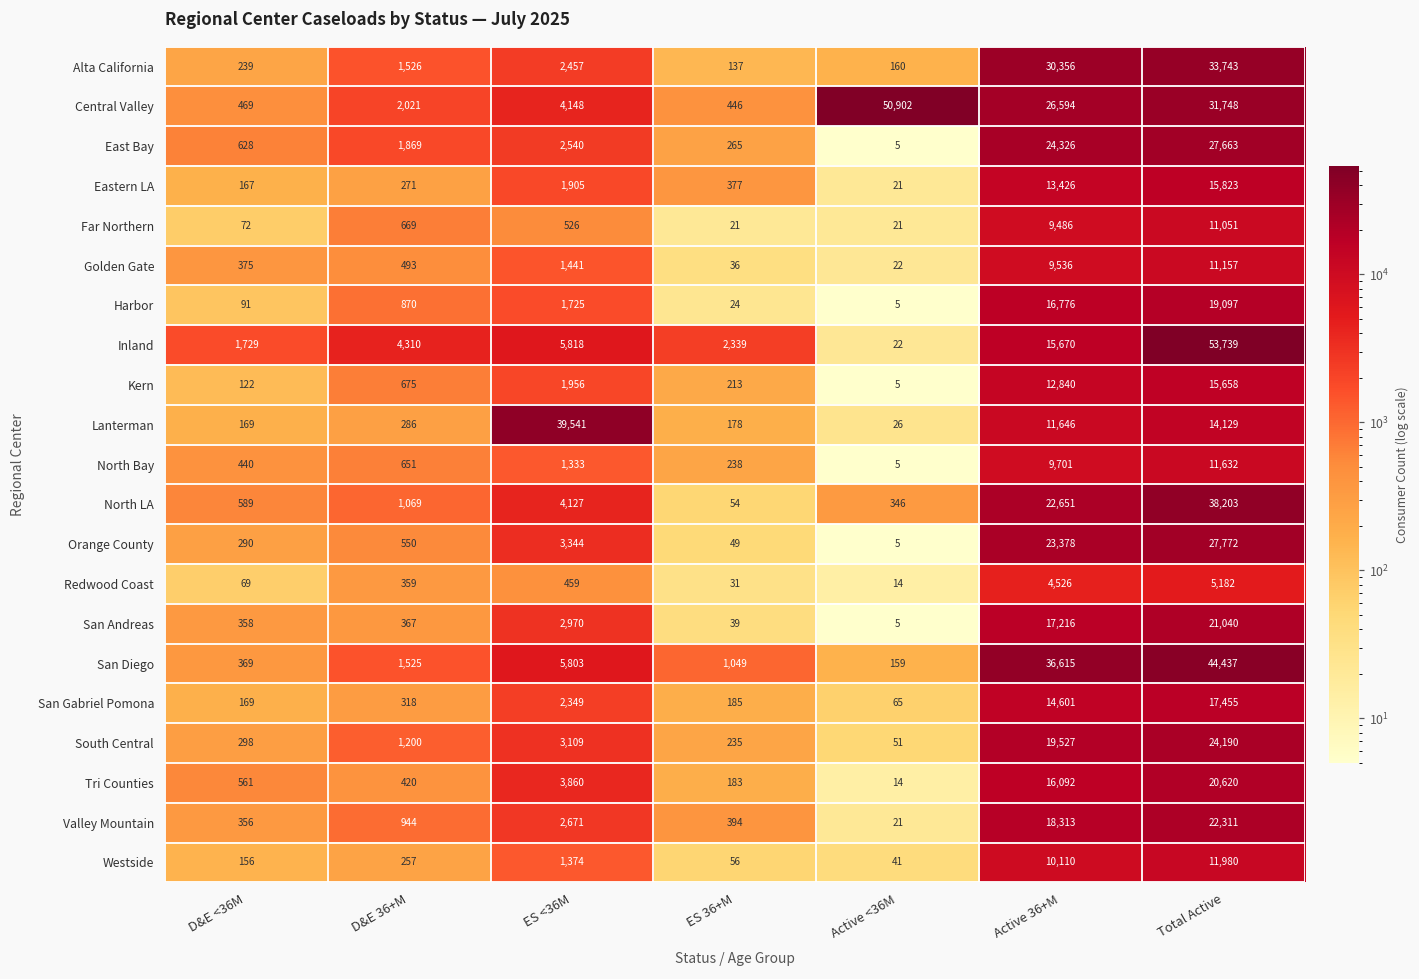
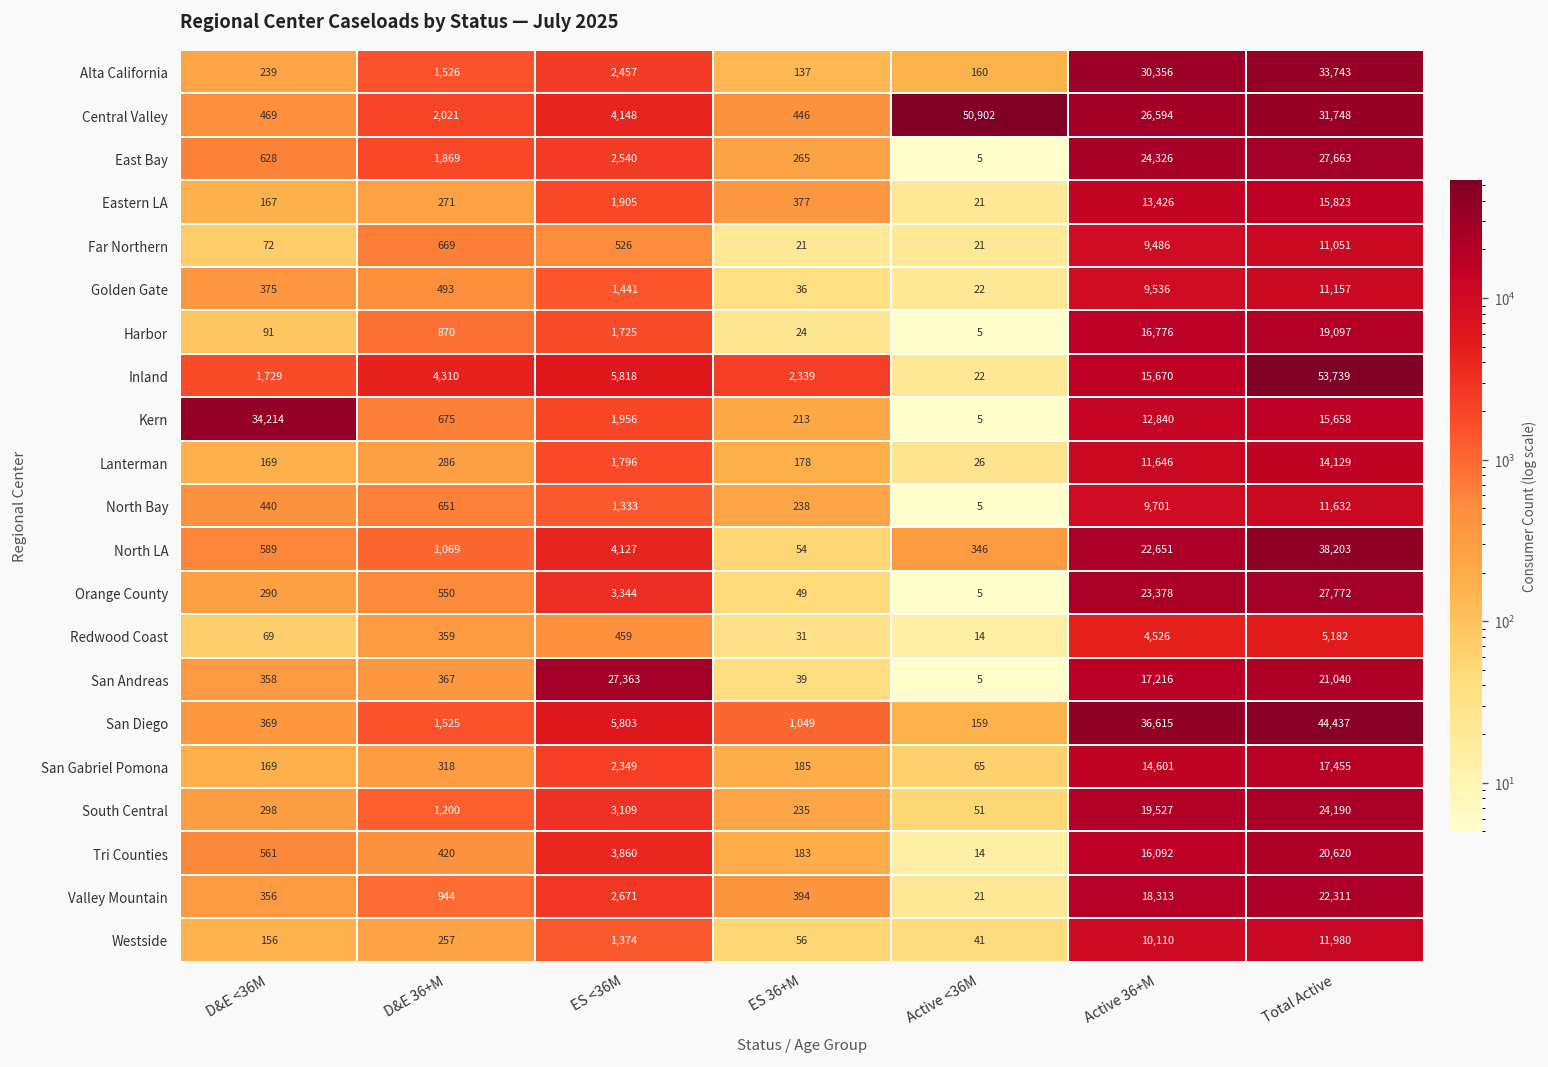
  {
    "Alta California": {
      "D&E <36M": "239",
      "D&E 36+M": "1,526",
      "ES <36M": "2,457",
      "ES 36+M": "137",
      "Active <36M": "160",
      "Active 36+M": "30,356",
      "Total Active": "33,743"
    },
    "Central Valley": {
      "D&E <36M": "469",
      "D&E 36+M": "2,021",
      "ES <36M": "4,148",
      "ES 36+M": "446",
      "Active <36M": "50,902",
      "Active 36+M": "26,594",
      "Total Active": "31,748"
    },
    "East Bay": {
      "D&E <36M": "628",
      "D&E 36+M": "1,869",
      "ES <36M": "2,540",
      "ES 36+M": "265",
      "Active <36M": "5",
      "Active 36+M": "24,326",
      "Total Active": "27,663"
    },
    "Eastern LA": {
      "D&E <36M": "167",
      "D&E 36+M": "271",
      "ES <36M": "1,905",
      "ES 36+M": "377",
      "Active <36M": "21",
      "Active 36+M": "13,426",
      "Total Active": "15,823"
    },
    "Far Northern": {
      "D&E <36M": "72",
      "D&E 36+M": "669",
      "ES <36M": "526",
      "ES 36+M": "21",
      "Active <36M": "21",
      "Active 36+M": "9,486",
      "Total Active": "11,051"
    },
    "Golden Gate": {
      "D&E <36M": "375",
      "D&E 36+M": "493",
      "ES <36M": "1,441",
      "ES 36+M": "36",
      "Active <36M": "22",
      "Active 36+M": "9,536",
      "Total Active": "11,157"
    },
    "Harbor": {
      "D&E <36M": "91",
      "D&E 36+M": "870",
      "ES <36M": "1,725",
      "ES 36+M": "24",
      "Active <36M": "5",
      "Active 36+M": "16,776",
      "Total Active": "19,097"
    },
    "Inland": {
      "D&E <36M": "1,729",
      "D&E 36+M": "4,310",
      "ES <36M": "5,818",
      "ES 36+M": "2,339",
      "Active <36M": "22",
      "Active 36+M": "15,670",
      "Total Active": "53,739"
    },
    "Kern": {
-     "D&E <36M": "122",
+     "D&E <36M": "34,214",
      "D&E 36+M": "675",
      "ES <36M": "1,956",
      "ES 36+M": "213",
      "Active <36M": "5",
      "Active 36+M": "12,840",
      "Total Active": "15,658"
    },
    "Lanterman": {
      "D&E <36M": "169",
      "D&E 36+M": "286",
-     "ES <36M": "39,541",
+     "ES <36M": "1,796",
      "ES 36+M": "178",
      "Active <36M": "26",
      "Active 36+M": "11,646",
      "Total Active": "14,129"
    },
    "North Bay": {
      "D&E <36M": "440",
      "D&E 36+M": "651",
      "ES <36M": "1,333",
      "ES 36+M": "238",
      "Active <36M": "5",
      "Active 36+M": "9,701",
      "Total Active": "11,632"
    },
    "North LA": {
      "D&E <36M": "589",
      "D&E 36+M": "1,069",
      "ES <36M": "4,127",
      "ES 36+M": "54",
      "Active <36M": "346",
      "Active 36+M": "22,651",
      "Total Active": "38,203"
    },
    "Orange County": {
      "D&E <36M": "290",
      "D&E 36+M": "550",
      "ES <36M": "3,344",
      "ES 36+M": "49",
      "Active <36M": "5",
      "Active 36+M": "23,378",
      "Total Active": "27,772"
    },
    "Redwood Coast": {
      "D&E <36M": "69",
      "D&E 36+M": "359",
      "ES <36M": "459",
      "ES 36+M": "31",
      "Active <36M": "14",
      "Active 36+M": "4,526",
      "Total Active": "5,182"
    },
    "San Andreas": {
      "D&E <36M": "358",
      "D&E 36+M": "367",
-     "ES <36M": "2,970",
+     "ES <36M": "27,363",
      "ES 36+M": "39",
      "Active <36M": "5",
      "Active 36+M": "17,216",
      "Total Active": "21,040"
    },
    "San Diego": {
      "D&E <36M": "369",
      "D&E 36+M": "1,525",
      "ES <36M": "5,803",
      "ES 36+M": "1,049",
      "Active <36M": "159",
      "Active 36+M": "36,615",
      "Total Active": "44,437"
    },
    "San Gabriel Pomona": {
      "D&E <36M": "169",
      "D&E 36+M": "318",
      "ES <36M": "2,349",
      "ES 36+M": "185",
      "Active <36M": "65",
      "Active 36+M": "14,601",
      "Total Active": "17,455"
    },
    "South Central": {
      "D&E <36M": "298",
      "D&E 36+M": "1,200",
      "ES <36M": "3,109",
      "ES 36+M": "235",
      "Active <36M": "51",
      "Active 36+M": "19,527",
      "Total Active": "24,190"
    },
    "Tri Counties": {
      "D&E <36M": "561",
      "D&E 36+M": "420",
      "ES <36M": "3,860",
      "ES 36+M": "183",
      "Active <36M": "14",
      "Active 36+M": "16,092",
      "Total Active": "20,620"
    },
    "Valley Mountain": {
      "D&E <36M": "356",
      "D&E 36+M": "944",
      "ES <36M": "2,671",
      "ES 36+M": "394",
      "Active <36M": "21",
      "Active 36+M": "18,313",
      "Total Active": "22,311"
    },
    "Westside": {
      "D&E <36M": "156",
      "D&E 36+M": "257",
      "ES <36M": "1,374",
      "ES 36+M": "56",
      "Active <36M": "41",
      "Active 36+M": "10,110",
      "Total Active": "11,980"
    }
  }
